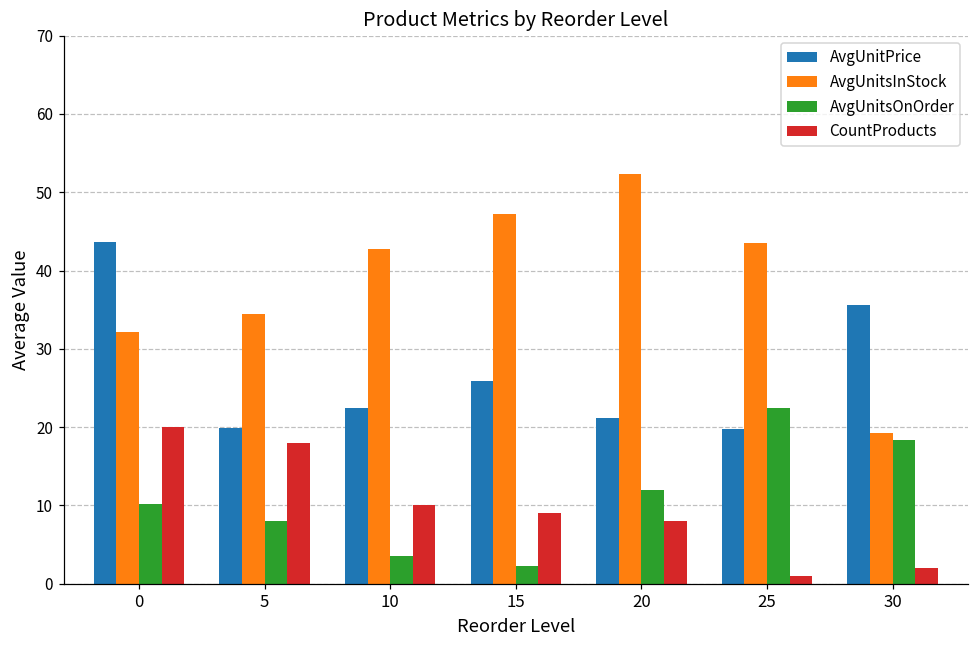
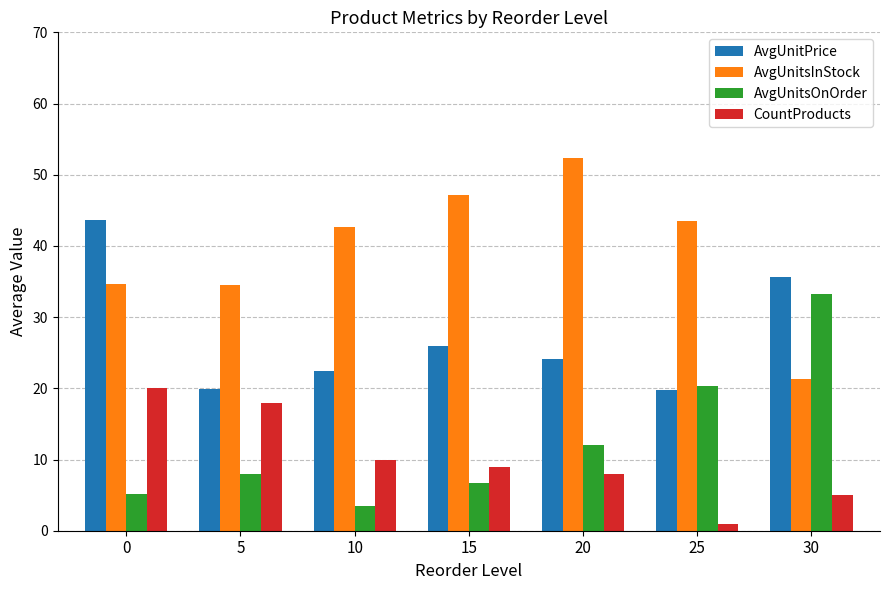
  {
    "AvgUnitPrice": {
      "0": 44,
      "5": 20,
      "10": 23,
      "15": 26,
-     "20": 21,
+     "20": 24,
      "25": 20,
      "30": 36
    },
    "AvgUnitsInStock": {
-     "0": 32,
+     "0": 35,
      "5": 35,
      "10": 43,
      "15": 47,
      "20": 52,
      "25": 44,
-     "30": 19
+     "30": 21
    },
    "AvgUnitsOnOrder": {
-     "0": 10,
+     "0": 5,
      "5": 8,
      "10": 4,
-     "15": 2,
+     "15": 7,
      "20": 12,
-     "25": 23,
-     "30": 18
+     "25": 20,
+     "30": 33
    },
    "CountProducts": {
      "0": 20,
      "5": 18,
      "10": 10,
      "15": 9,
      "20": 8,
      "25": 1,
-     "30": 2
+     "30": 5
    }
  }
